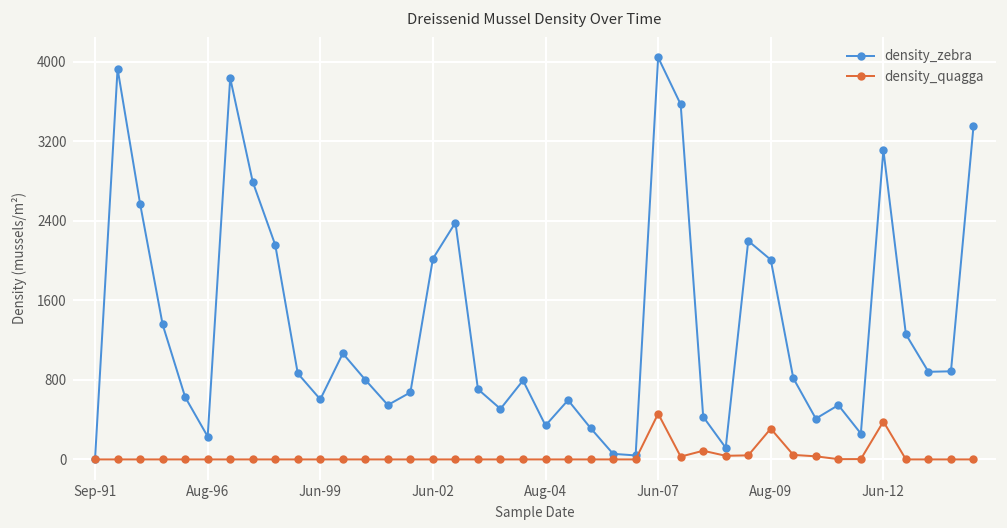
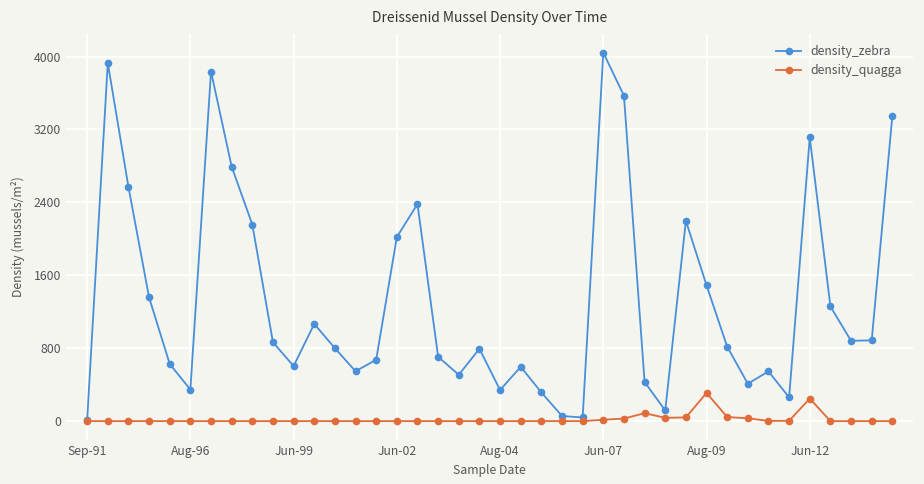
  {
    "density_zebra": {
-     "Aug-96": 200,
+     "Aug-96": 300,
      "Jun-99": 600,
      "Jun-02": 2000,
      "Aug-04": 300,
      "Jun-07": 4000,
-     "Aug-09": 2000,
+     "Aug-09": 1500,
      "Jun-12": 3100
    },
    "density_quagga": {
      "Aug-96": 0,
      "Jun-99": 0,
      "Jun-02": 0,
      "Aug-04": 0,
-     "Jun-07": 500,
+     "Jun-07": 0,
      "Aug-09": 300,
-     "Jun-12": 400
+     "Jun-12": 200
    }
  }
